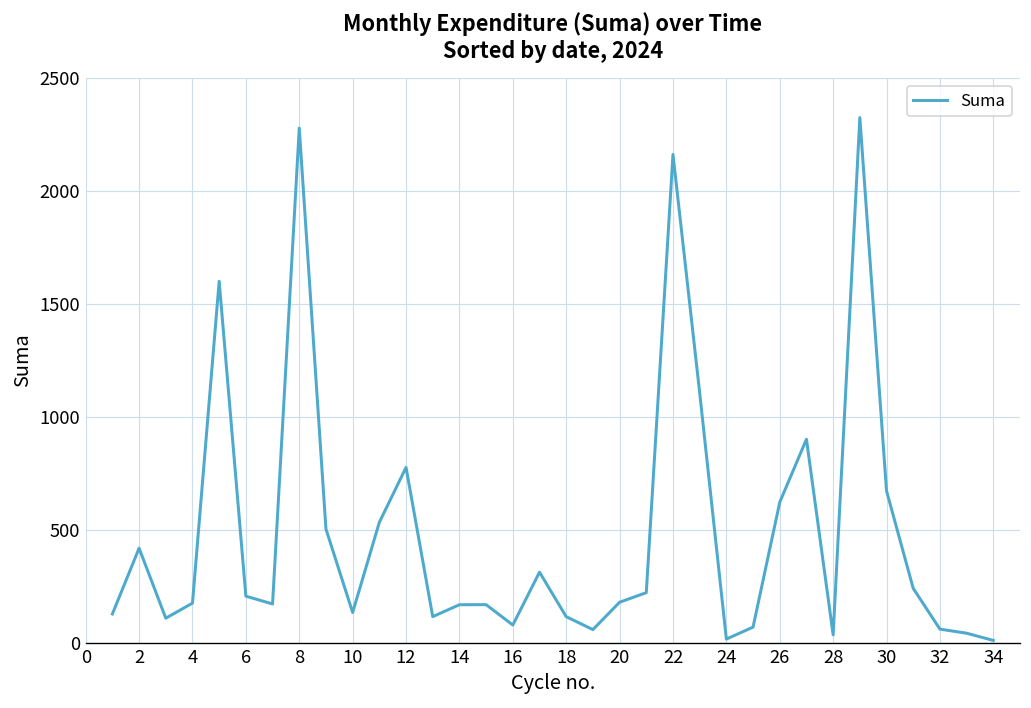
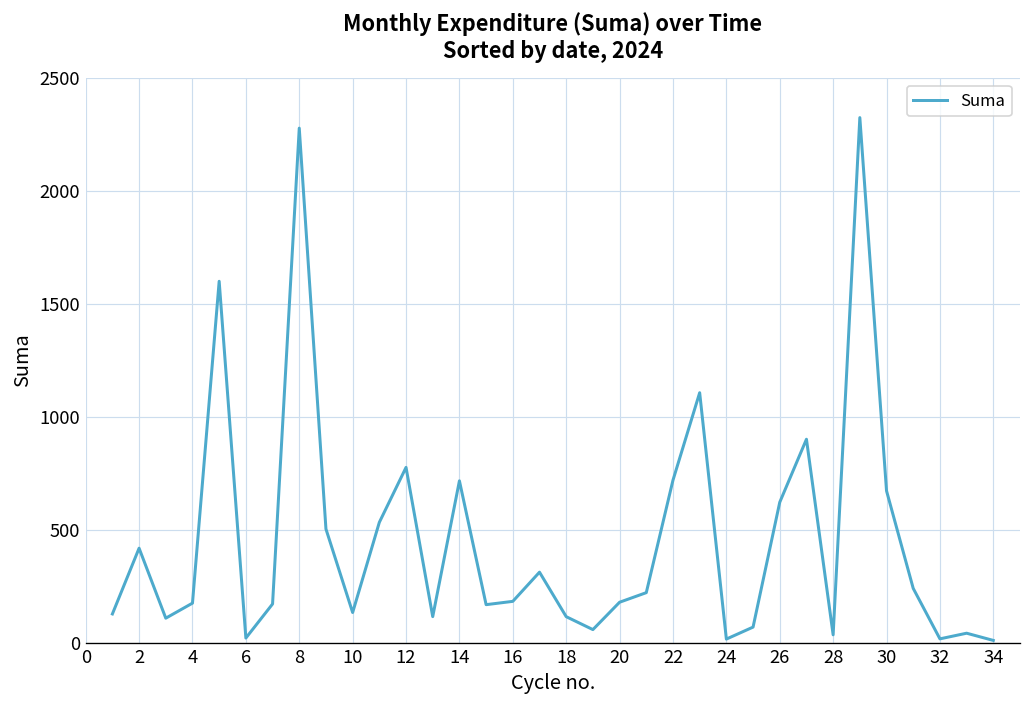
  {
    "2": 420,
    "4": 180,
-   "6": 210,
+   "6": 20,
    "8": 2280,
    "10": 130,
    "12": 780,
-   "14": 170,
-   "16": 80,
+   "14": 720,
+   "16": 180,
    "18": 120,
    "20": 180,
-   "22": 2160,
+   "22": 720,
    "24": 20,
    "26": 620,
    "28": 30,
    "30": 670,
-   "32": 60,
+   "32": 20,
    "34": 10
  }
